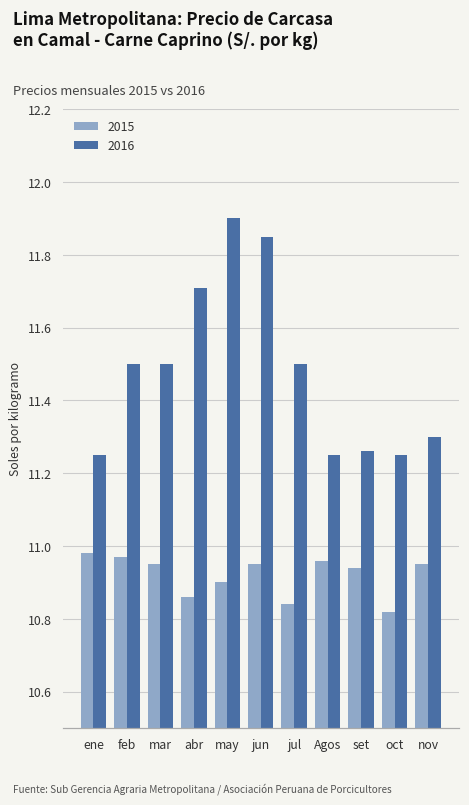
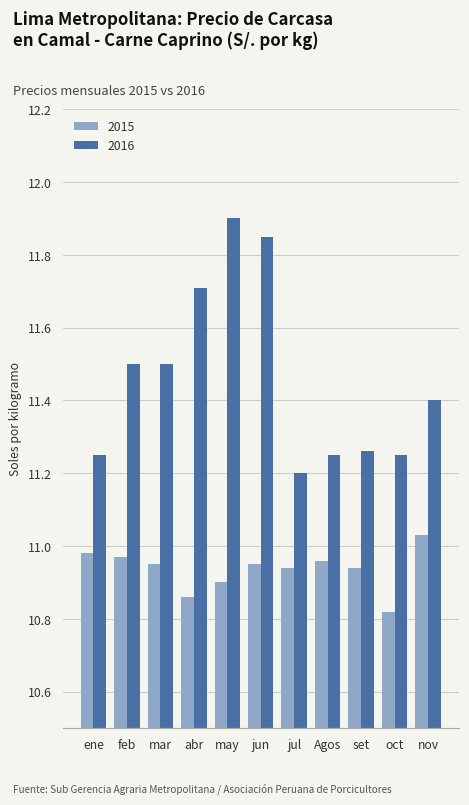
  {
    "2015": {
      "ene": 10.98,
      "feb": 10.97,
      "mar": 10.95,
      "abr": 10.86,
      "may": 10.90,
      "jun": 10.95,
-     "jul": 10.84,
+     "jul": 10.94,
      "Agos": 10.96,
      "set": 10.94,
      "oct": 10.82,
-     "nov": 10.95
+     "nov": 11.03
    },
    "2016": {
      "ene": 11.25,
      "feb": 11.5,
      "mar": 11.5,
      "abr": 11.71,
      "may": 11.9,
      "jun": 11.85,
-     "jul": 11.5,
+     "jul": 11.2,
      "Agos": 11.25,
      "set": 11.26,
      "oct": 11.25,
-     "nov": 11.3
+     "nov": 11.4
    }
  }
